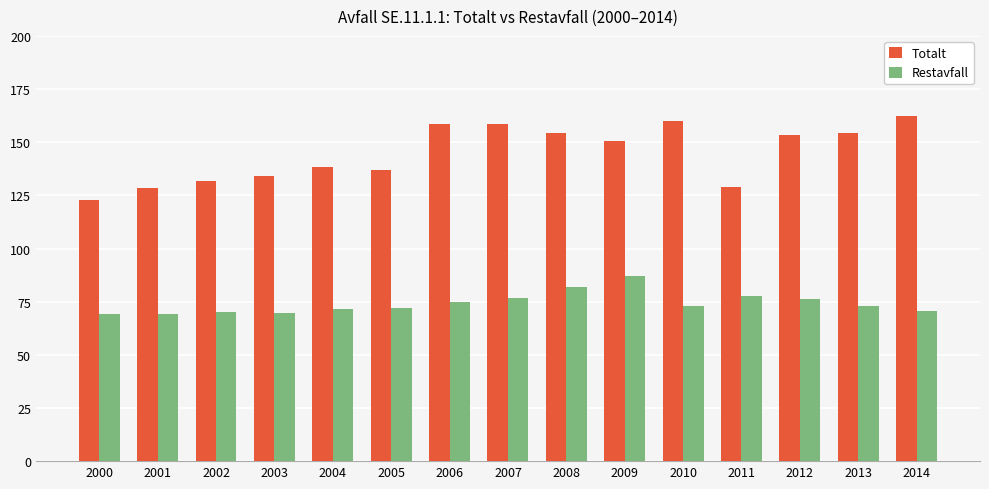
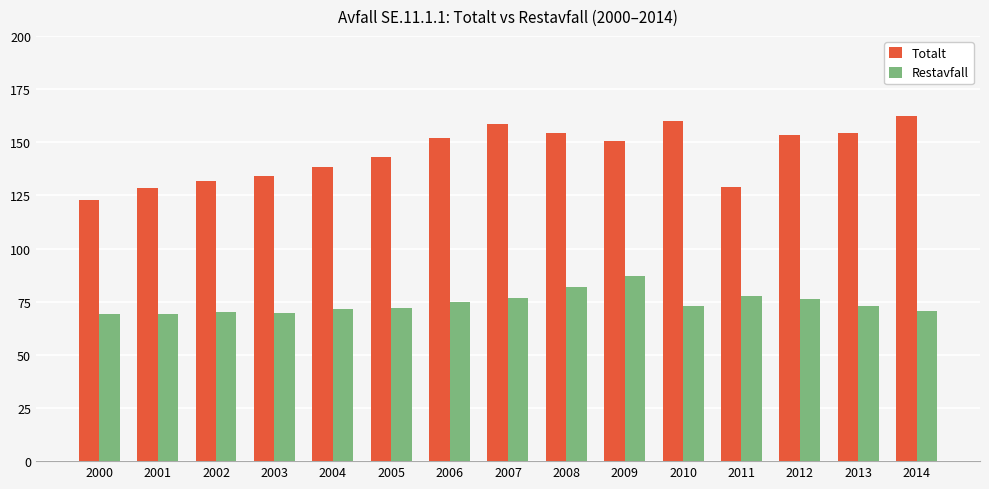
  {
    "Totalt": {
      "2000": 123,
      "2001": 128,
      "2002": 132,
      "2003": 134,
      "2004": 139,
-     "2005": 137,
-     "2006": 158,
+     "2005": 143,
+     "2006": 152,
      "2007": 159,
      "2008": 155,
      "2009": 151,
      "2010": 160,
      "2011": 129,
      "2012": 153,
      "2013": 154,
      "2014": 162
    },
    "Restavfall": {
      "2000": 69,
      "2001": 69,
      "2002": 70,
      "2003": 70,
      "2004": 72,
      "2005": 72,
      "2006": 75,
      "2007": 77,
      "2008": 82,
      "2009": 87,
      "2010": 73,
      "2011": 78,
      "2012": 76,
      "2013": 73,
      "2014": 71
    }
  }
